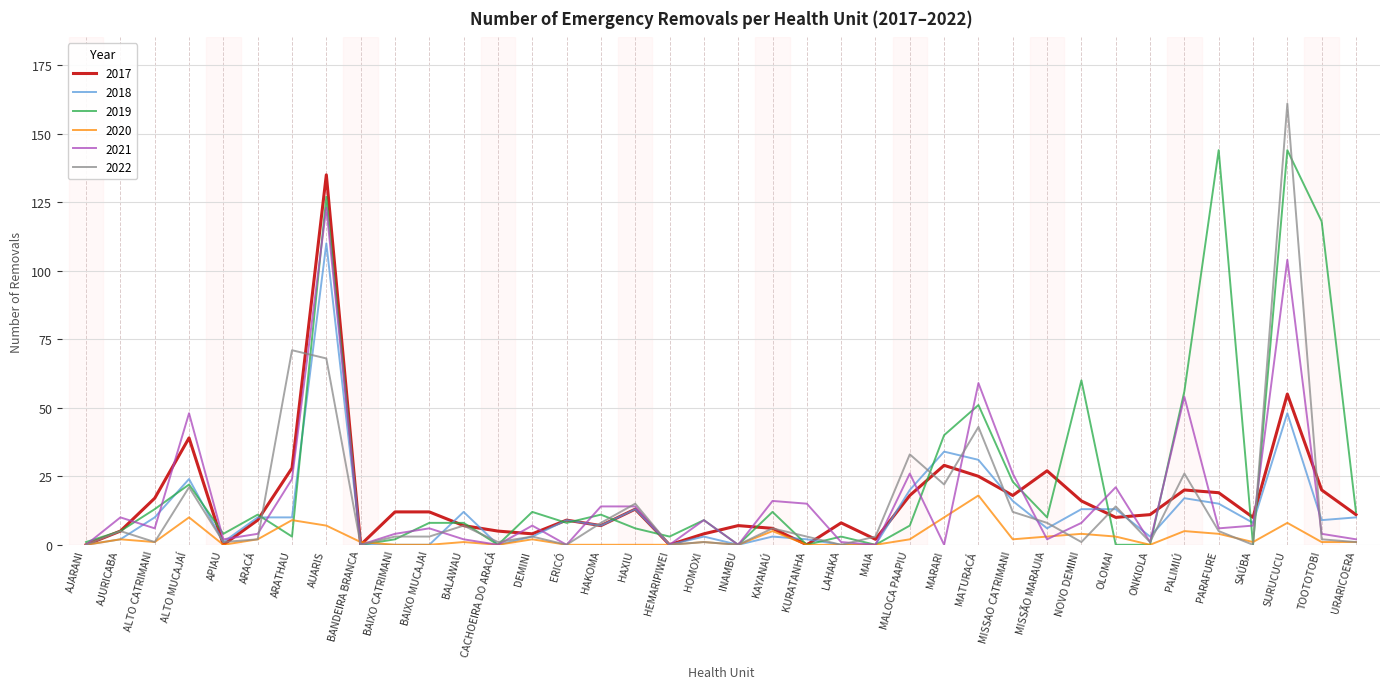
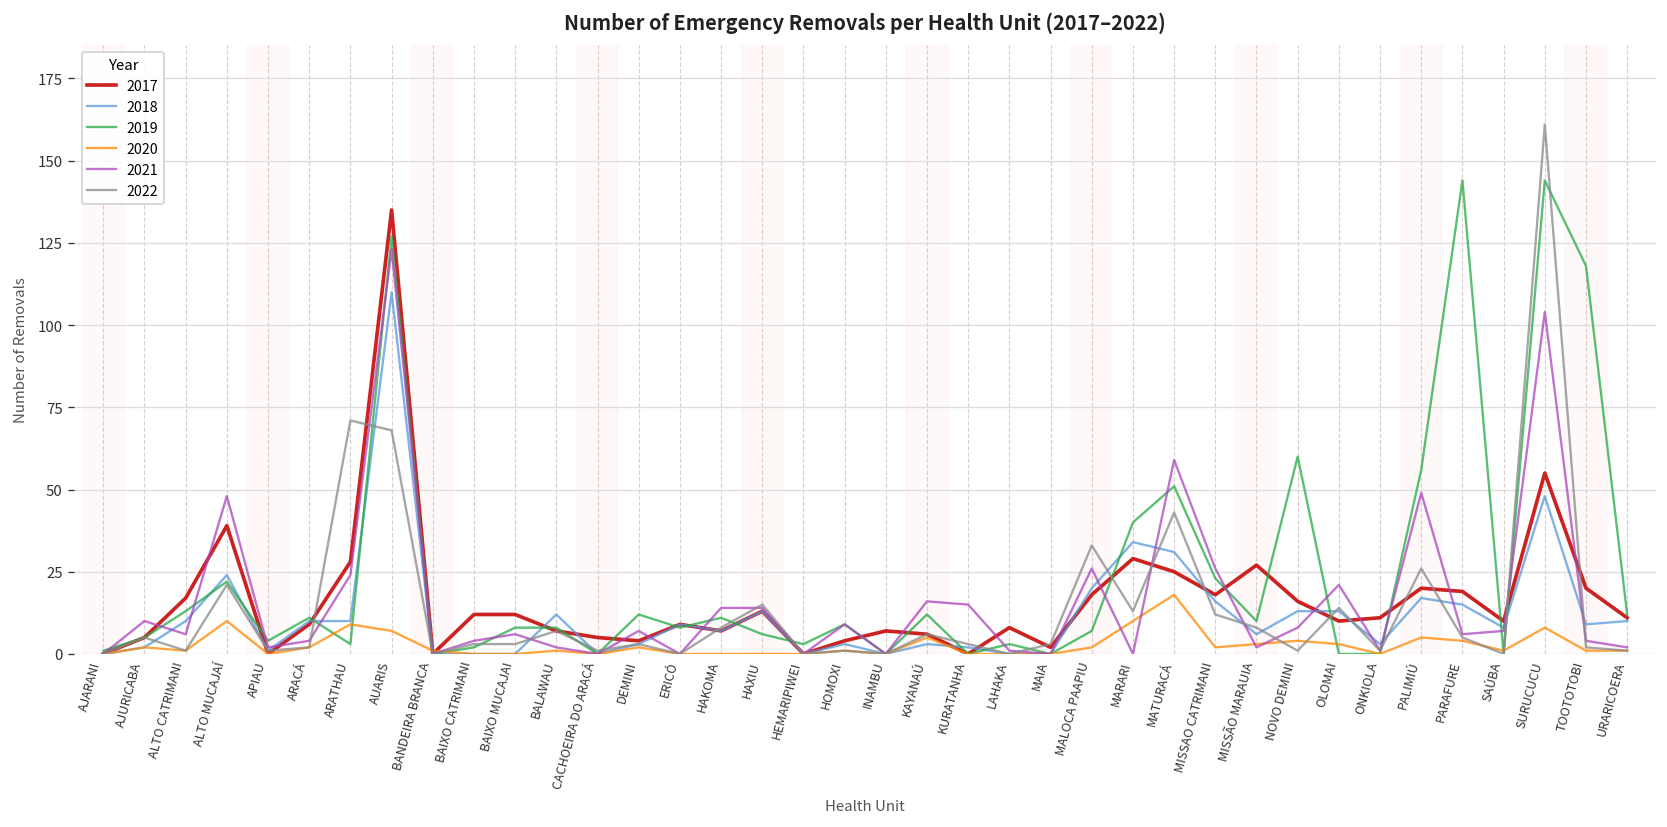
  {
    "2017": {
      "ALTO CATRIMANI": 17,
      "ALTO MUCAJAÍ": 39,
      "ARACÁ": 9,
      "ARATHAU": 28,
      "AUARIS": 135,
      "BAIXO CATRIMANI": 12,
      "BAIXO MUCAJAI": 12,
      "CACHOEIRA DO ARACÁ": 5,
      "DEMINI": 4,
      "HOMOXI": 4,
      "INAMBU": 7,
      "LAHAKA": 8,
      "MAIA": 2,
      "MALOCA PAAPIU": 18,
      "MARARI": 29,
      "MATURACÁ": 25,
      "MISSAO CATRIMANI": 18,
      "MISSÃO MARAUIA": 27,
      "NOVO DEMINI": 16,
      "OLOMAI": 10,
      "ONKIOLA": 11,
      "PALIMIÚ": 20,
      "PARAFURE": 19,
      "SAÚBA": 10,
      "SURUCUCU": 55,
      "TOOTOTOBI": 20,
      "URARICOERA": 11
    },
    "2018": {
      "ALTO CATRIMANI": 10,
      "ALTO MUCAJAÍ": 24,
      "ARACÁ": 10,
      "ARATHAU": 10,
      "AUARIS": 110,
      "BALAWAU": 12,
      "HOMOXI": 3,
      "KAYANAÚ": 3,
      "KURATANHA": 2,
      "MALOCA PAAPIU": 20,
      "MARARI": 34,
      "MATURACÁ": 31,
      "MISSAO CATRIMANI": 16,
      "MISSÃO MARAUIA": 6,
      "NOVO DEMINI": 13,
      "OLOMAI": 13,
      "ONKIOLA": 3,
      "PALIMIÚ": 17,
      "PARAFURE": 15,
      "SAÚBA": 8,
      "SURUCUCU": 48,
      "TOOTOTOBI": 9,
      "URARICOERA": 10
    },
    "2019": {
      "AJARANI": 1,
      "ALTO CATRIMANI": 13,
      "ALTO MUCAJAÍ": 22,
      "APIAU": 4,
      "ARACÁ": 11,
      "ARATHAU": 3,
      "AUARIS": 127,
      "BAIXO CATRIMANI": 2,
      "BAIXO MUCAJAI": 8,
      "BALAWAU": 8,
      "DEMINI": 12,
      "ERICÓ": 8,
      "HAKOMA": 11,
      "HAXIU": 6,
      "HEMARIPIWEI": 3,
      "KAYANAÚ": 12,
      "LAHAKA": 3,
      "MALOCA PAAPIU": 7,
      "MARARI": 40,
      "MATURACÁ": 51,
      "MISSAO CATRIMANI": 23,
      "MISSÃO MARAUIA": 10,
      "NOVO DEMINI": 60,
      "OLOMAI": 0,
      "PALIMIÚ": 56,
      "PARAFURE": 144,
      "SURUCUCU": 144,
      "TOOTOTOBI": 118,
      "URARICOERA": 12
    },
    "2020": {
      "ALTO MUCAJAÍ": 10,
      "ARATHAU": 9,
      "AUARIS": 7,
      "BANDEIRA BRANCA": 1,
      "BALAWAU": 1,
      "DEMINI": 2,
      "HAKOMA": 0,
      "HAXIU": 0,
      "KAYANAÚ": 5,
      "MALOCA PAAPIU": 2,
      "MARARI": 10,
      "MATURACÁ": 18,
      "MISSAO CATRIMANI": 2,
      "MISSÃO MARAUIA": 3,
      "NOVO DEMINI": 4,
      "OLOMAI": 3,
      "PALIMIÚ": 5,
      "PARAFURE": 4,
      "SAÚBA": 1,
      "SURUCUCU": 8,
      "TOOTOTOBI": 1
    },
    "2021": {
      "AJURICABA": 10,
      "ALTO CATRIMANI": 6,
      "ALTO MUCAJAÍ": 48,
      "APIAU": 2,
      "ARACÁ": 4,
      "ARATHAU": 24,
      "AUARIS": 123,
      "BAIXO CATRIMANI": 4,
      "BAIXO MUCAJAI": 6,
      "BALAWAU": 2,
      "DEMINI": 7,
      "HAKOMA": 14,
      "HAXIU": 14,
      "KAYANAÚ": 16,
      "KURATANHA": 15,
      "LAHAKA": 1,
      "MALOCA PAAPIU": 26,
      "MARARI": 0,
      "MATURACÁ": 59,
      "MISSAO CATRIMANI": 26,
      "MISSÃO MARAUIA": 2,
      "NOVO DEMINI": 8,
      "OLOMAI": 21,
-     "PALIMIÚ": 54,
+     "PALIMIÚ": 49,
      "PARAFURE": 6,
      "SAÚBA": 7,
      "SURUCUCU": 104,
      "TOOTOTOBI": 4,
      "URARICOERA": 2
    },
    "2022": {
      "ALTO MUCAJAÍ": 21,
      "ARATHAU": 71,
      "AUARIS": 68,
      "BAIXO CATRIMANI": 3,
      "BAIXO MUCAJAI": 3,
      "CACHOEIRA DO ARACÁ": 1,
      "HAKOMA": 8,
      "HAXIU": 15,
      "KURATANHA": 3,
      "MAIA": 3,
      "MALOCA PAAPIU": 33,
-     "MARARI": 22,
+     "MARARI": 13,
      "MATURACÁ": 43,
      "MISSAO CATRIMANI": 12,
      "MISSÃO MARAUIA": 8,
      "NOVO DEMINI": 1,
      "OLOMAI": 14,
      "PALIMIÚ": 26,
      "PARAFURE": 5,
      "SURUCUCU": 161,
      "TOOTOTOBI": 2
    }
  }
